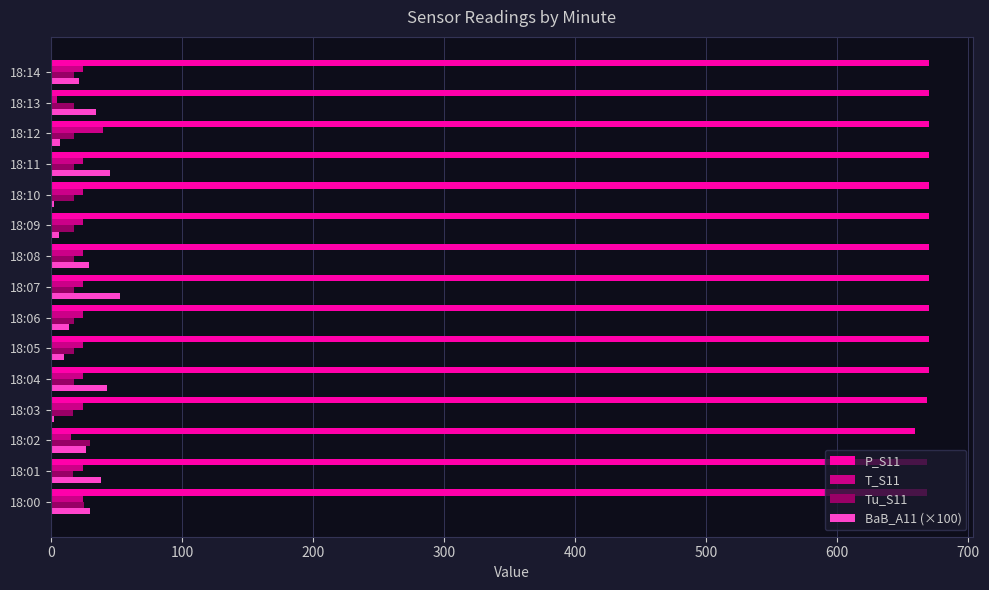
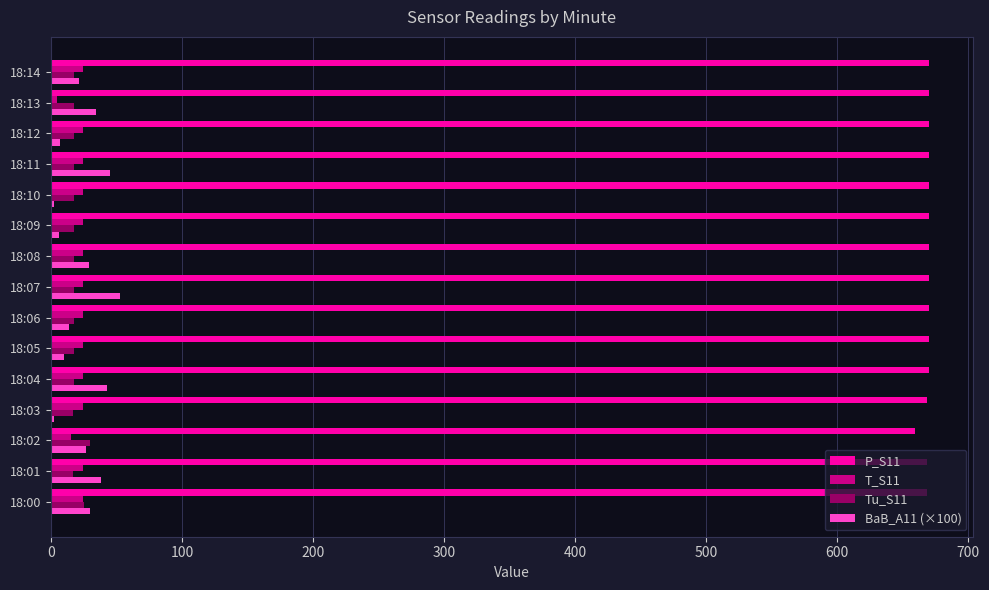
  {
    "P_S11": {
      "18:14": 670,
      "18:13": 670,
      "18:12": 670,
      "18:11": 670,
      "18:10": 670,
      "18:09": 670,
      "18:08": 670,
      "18:07": 670,
      "18:06": 670,
      "18:05": 670,
      "18:04": 670,
      "18:03": 669,
      "18:02": 660
    },
    "T_S11": {
      "18:14": 24,
      "18:13": 5,
-     "18:12": 40,
+     "18:12": 24,
      "18:11": 24,
      "18:10": 24,
      "18:09": 24,
      "18:08": 24,
      "18:07": 24,
      "18:06": 24,
      "18:05": 24,
      "18:04": 24,
      "18:03": 24,
      "18:02": 16,
      "18:01": 24,
      "18:00": 24
    },
    "Tu_S11": {
      "18:14": 17,
      "18:13": 17,
      "18:12": 17,
      "18:11": 17,
      "18:10": 18,
      "18:09": 18,
      "18:08": 18,
      "18:07": 18,
      "18:06": 18,
      "18:05": 18,
      "18:04": 18,
      "18:03": 17,
      "18:02": 30,
      "18:01": 17,
      "18:00": 25
    },
    "BaB_A11 (×100)": {
      "18:14": 21,
      "18:13": 34,
      "18:12": 7,
      "18:11": 45,
      "18:10": 2,
      "18:09": 6,
      "18:08": 29,
      "18:07": 53,
      "18:06": 14,
      "18:05": 10,
      "18:04": 43,
      "18:03": 2,
      "18:02": 27,
      "18:01": 38,
      "18:00": 30
    }
  }
